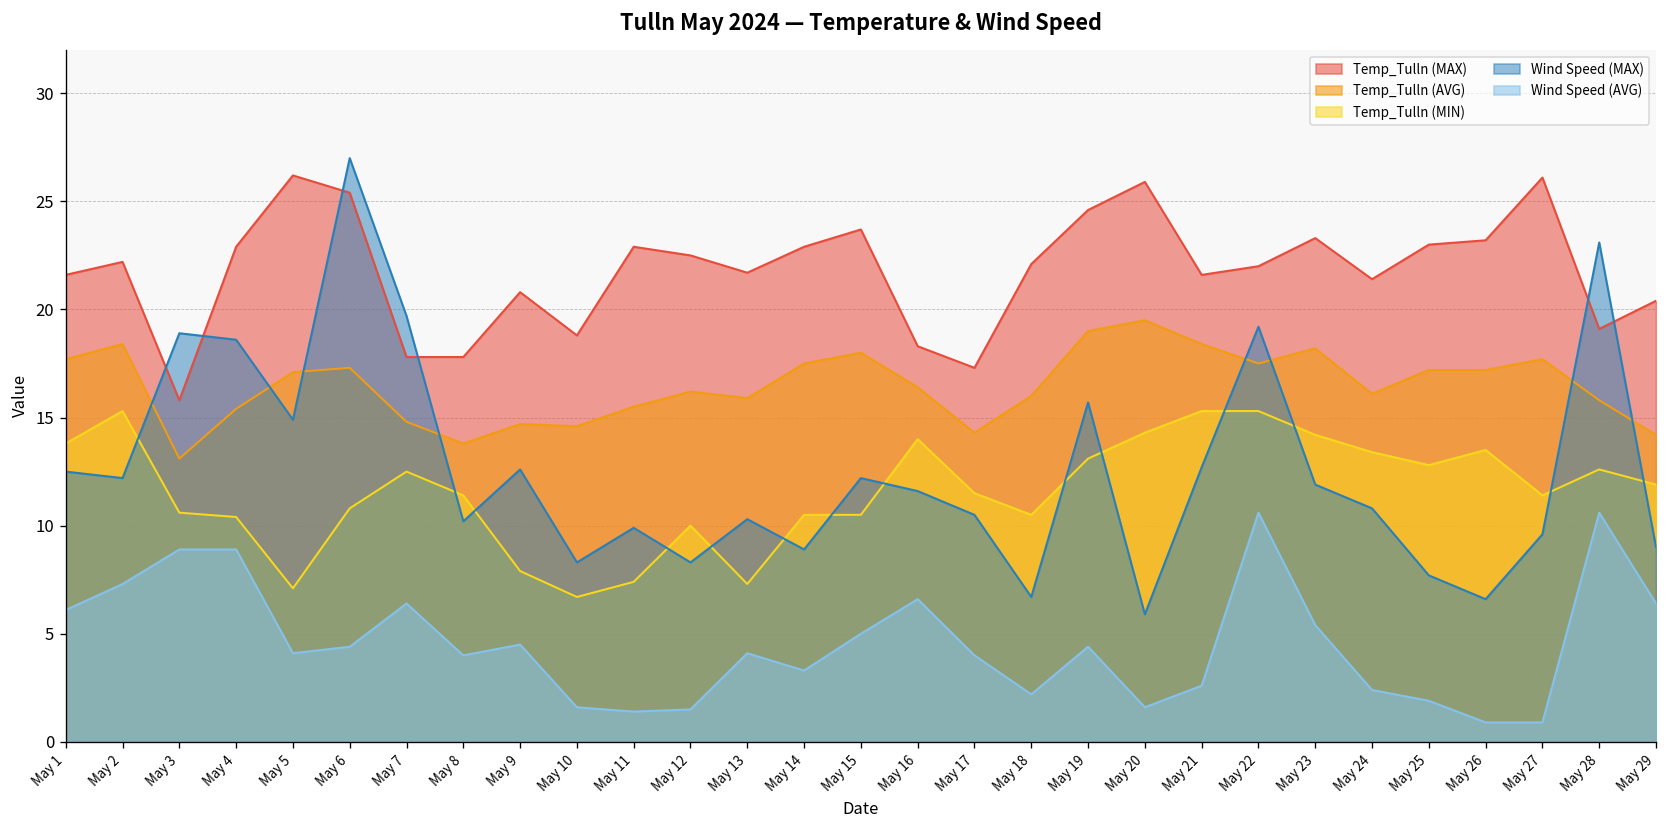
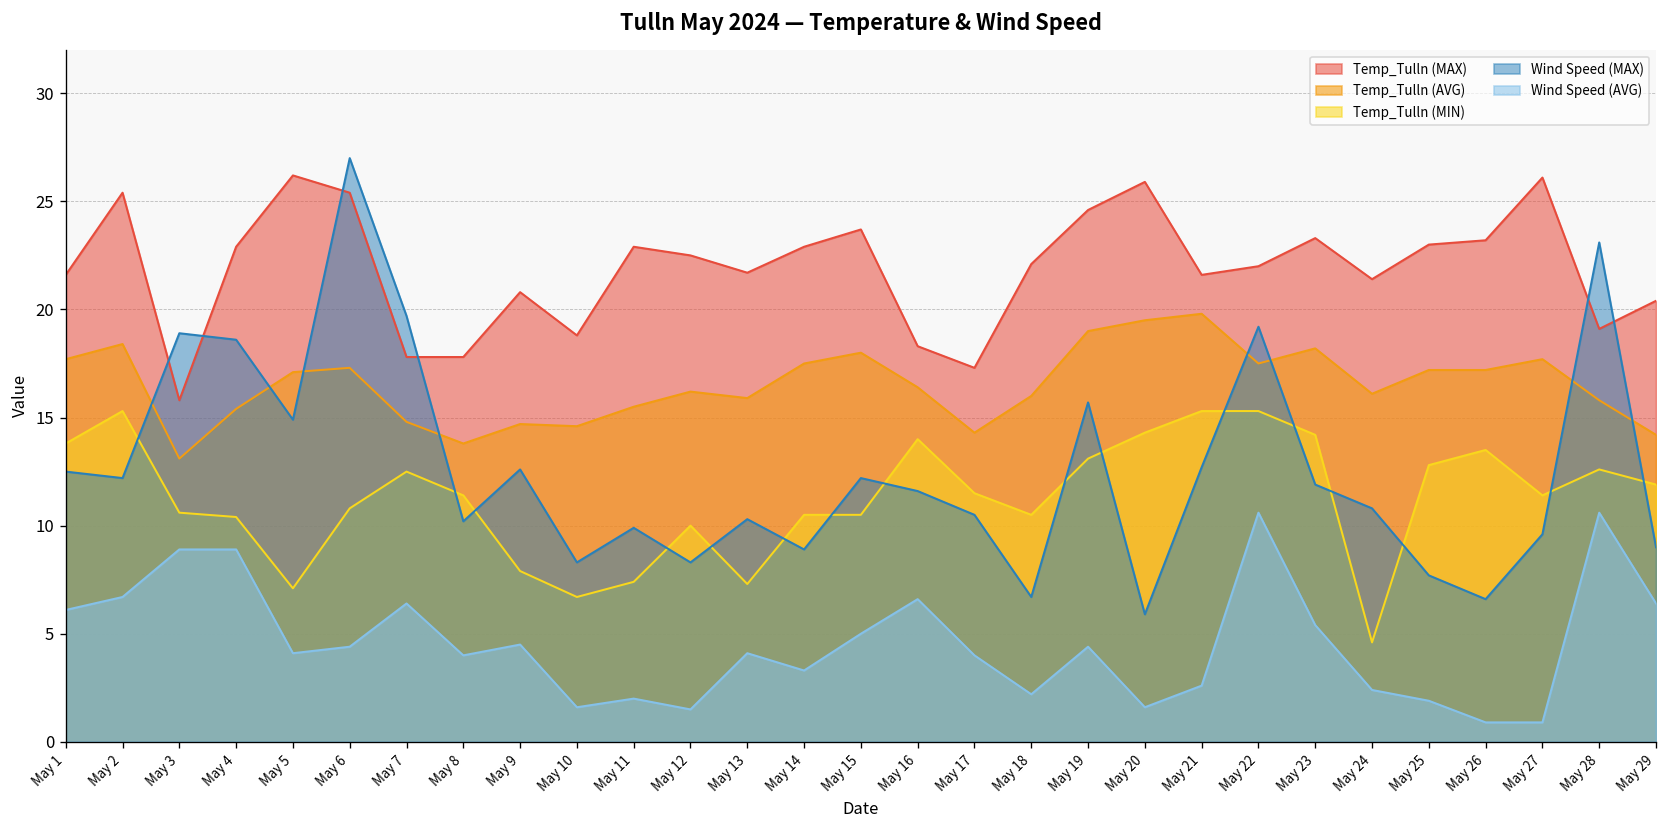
  {
    "Temp_Tulln (MAX)": {
      "May 1": 21.6,
-     "May 2": 22.2,
+     "May 2": 25.4,
      "May 3": 15.8,
      "May 4": 22.9,
      "May 5": 26.2,
      "May 6": 25.4,
      "May 7": 17.8,
      "May 8": 17.8,
      "May 9": 20.8,
      "May 10": 18.8,
      "May 11": 22.9,
      "May 12": 22.5,
      "May 13": 21.7,
      "May 14": 22.9,
      "May 15": 23.7,
      "May 16": 18.3,
      "May 17": 17.3,
      "May 18": 22.1,
      "May 19": 24.6,
      "May 20": 25.9,
      "May 21": 21.6,
      "May 22": 22.0,
      "May 23": 23.3,
      "May 24": 21.4,
      "May 25": 23.0,
      "May 26": 23.2,
      "May 27": 26.1,
      "May 28": 19.1,
      "May 29": 20.4
    },
    "Temp_Tulln (AVG)": {
      "May 1": 17.7,
      "May 2": 18.4,
      "May 3": 13.1,
      "May 4": 15.4,
      "May 5": 17.1,
      "May 6": 17.3,
      "May 7": 14.8,
      "May 8": 13.8,
      "May 9": 14.7,
      "May 10": 14.6,
      "May 11": 15.5,
      "May 12": 16.2,
      "May 13": 15.9,
      "May 14": 17.5,
      "May 15": 18.0,
      "May 16": 16.4,
      "May 17": 14.3,
      "May 18": 16.0,
      "May 19": 19.0,
      "May 20": 19.5,
-     "May 21": 18.4,
+     "May 21": 19.8,
      "May 22": 17.5,
      "May 23": 18.2,
      "May 24": 16.1,
      "May 25": 17.2,
      "May 26": 17.2,
      "May 27": 17.7,
      "May 28": 15.8,
      "May 29": 14.2
    },
    "Temp_Tulln (MIN)": {
      "May 1": 13.8,
      "May 2": 15.3,
      "May 3": 10.6,
      "May 4": 10.4,
      "May 5": 7.1,
      "May 6": 10.8,
      "May 7": 12.5,
      "May 8": 11.4,
      "May 9": 7.9,
      "May 10": 6.7,
      "May 11": 7.4,
      "May 12": 10.0,
      "May 13": 7.3,
      "May 14": 10.5,
      "May 15": 10.5,
      "May 16": 14.0,
      "May 17": 11.5,
      "May 18": 10.5,
      "May 19": 13.1,
      "May 20": 14.3,
      "May 21": 15.3,
      "May 22": 15.3,
      "May 23": 14.2,
-     "May 24": 13.4,
+     "May 24": 4.6,
      "May 25": 12.8,
      "May 26": 13.5,
      "May 27": 11.4,
      "May 28": 12.6,
      "May 29": 11.9
    },
    "Wind Speed (MAX)": {
      "May 1": 12.5,
      "May 2": 12.2,
      "May 3": 18.9,
      "May 4": 18.6,
      "May 5": 14.9,
      "May 6": 27.0,
      "May 7": 19.7,
      "May 8": 10.2,
      "May 9": 12.6,
      "May 10": 8.3,
      "May 11": 9.9,
      "May 12": 8.3,
      "May 13": 10.3,
      "May 14": 8.9,
      "May 15": 12.2,
      "May 16": 11.6,
      "May 17": 10.5,
      "May 18": 6.7,
      "May 19": 15.7,
      "May 20": 5.9,
      "May 21": 12.7,
      "May 22": 19.2,
      "May 23": 11.9,
      "May 24": 10.8,
      "May 25": 7.7,
      "May 26": 6.6,
      "May 27": 9.6,
      "May 28": 23.1,
      "May 29": 9.0
    },
    "Wind Speed (AVG)": {
      "May 1": 6.1,
-     "May 2": 7.3,
+     "May 2": 6.7,
      "May 3": 8.9,
      "May 4": 8.9,
      "May 5": 4.1,
      "May 6": 4.4,
      "May 7": 6.4,
      "May 8": 4.0,
      "May 9": 4.5,
      "May 10": 1.6,
-     "May 11": 1.4,
+     "May 11": 2.0,
      "May 12": 1.5,
      "May 13": 4.1,
      "May 14": 3.3,
      "May 15": 5.0,
      "May 16": 6.6,
      "May 17": 4.0,
      "May 18": 2.2,
      "May 19": 4.4,
      "May 20": 1.6,
      "May 21": 2.6,
      "May 22": 10.6,
      "May 23": 5.4,
      "May 24": 2.4,
      "May 25": 1.9,
      "May 26": 0.9,
      "May 27": 0.9,
      "May 28": 10.6,
      "May 29": 6.4
    }
  }
